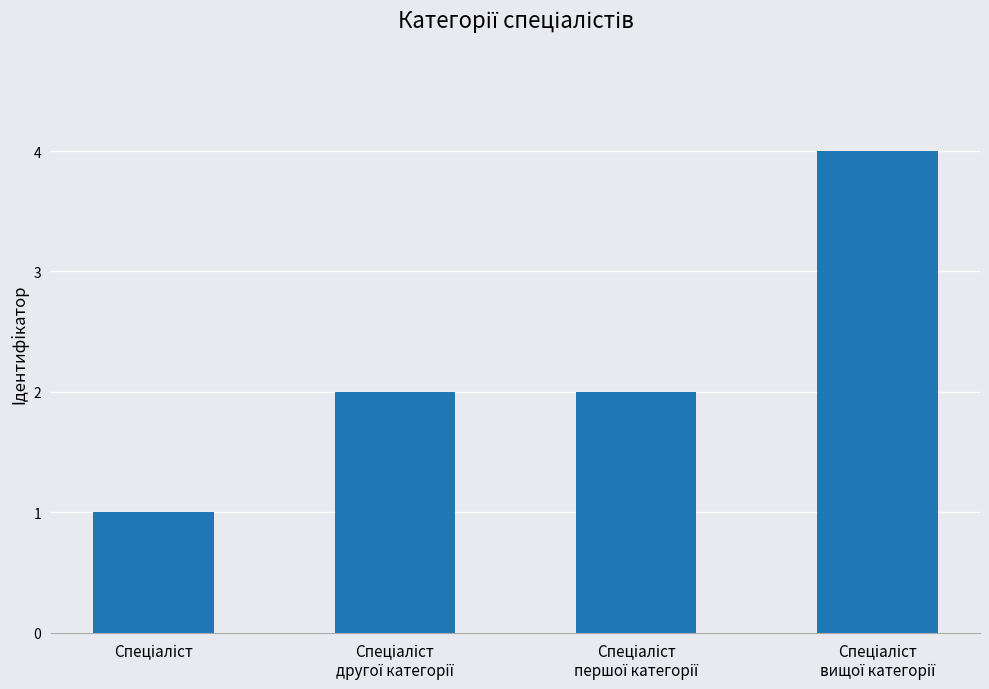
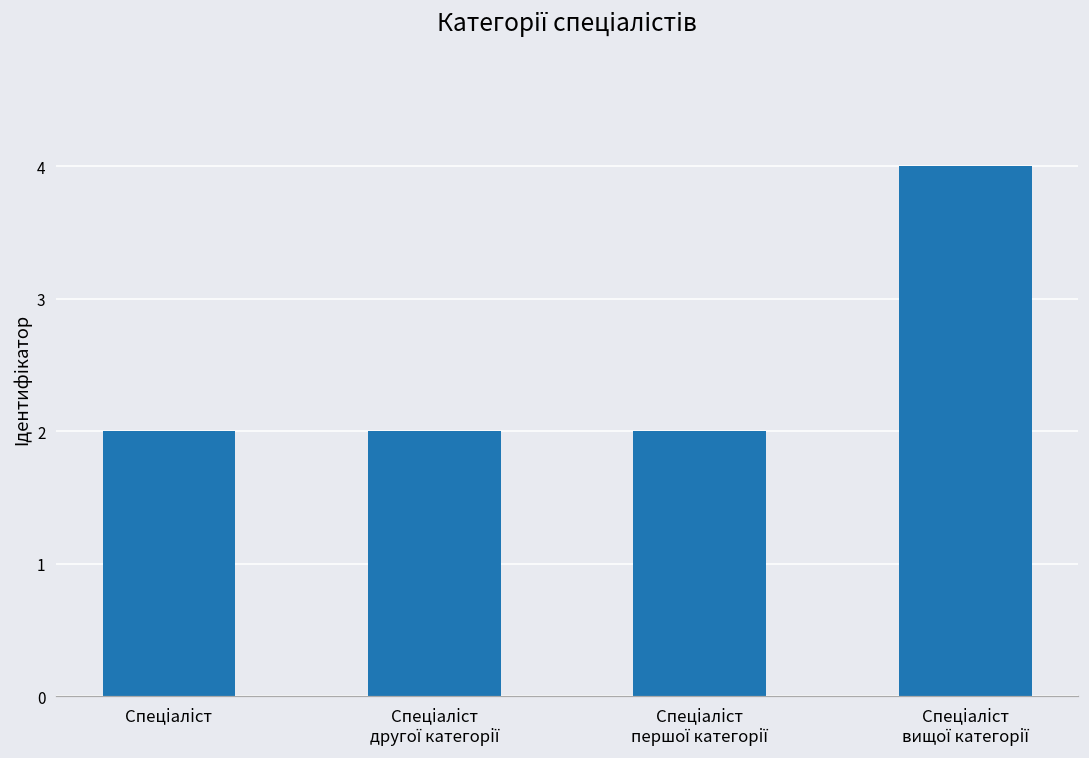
  {
-   "Спеціаліст": 1,
+   "Спеціаліст": 2,
    "Спеціаліст другої категорії": 2,
    "Спеціаліст першої категорії": 2,
    "Спеціаліст вищої категорії": 4
  }
